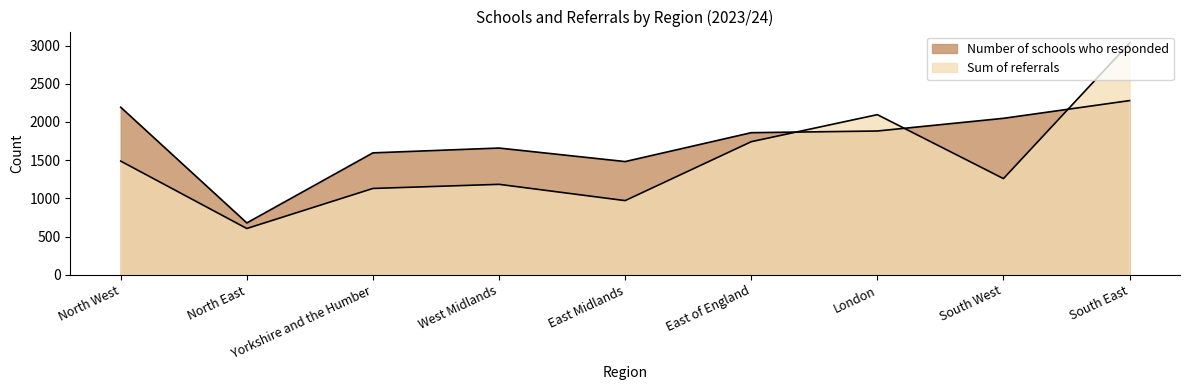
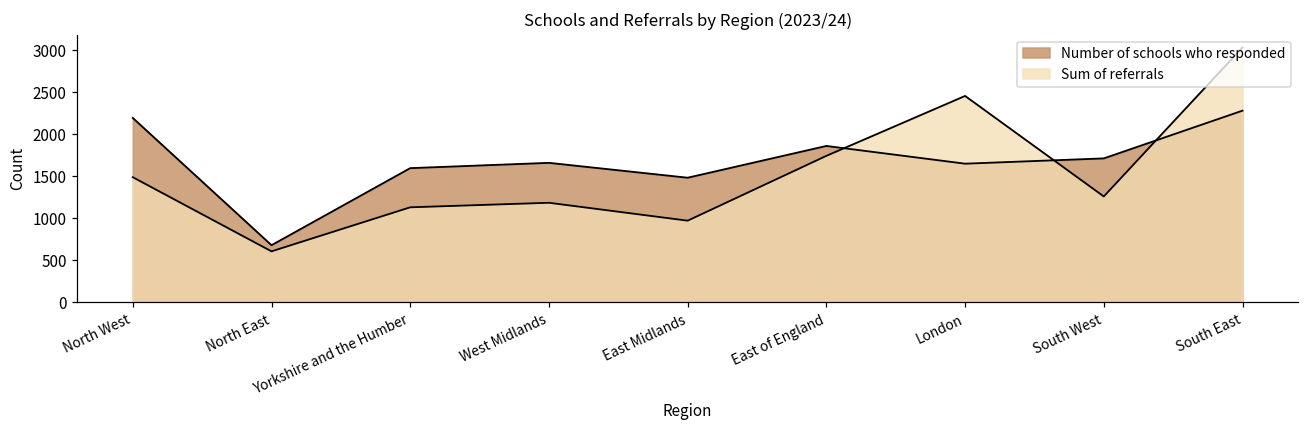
  {
    "Number of schools who responded": {
      "North West": 2200,
      "North East": 700,
      "Yorkshire and the Humber": 1600,
      "West Midlands": 1700,
      "East Midlands": 1500,
      "East of England": 1900,
-     "London": 1900,
-     "South West": 2000,
+     "London": 1600,
+     "South West": 1700,
      "South East": 2300
    },
    "Sum of referrals": {
      "North West": 1500,
      "North East": 600,
      "Yorkshire and the Humber": 1100,
      "West Midlands": 1200,
      "East Midlands": 1000,
      "East of England": 1700,
-     "London": 2100,
+     "London": 2500,
      "South West": 1300
    }
  }
